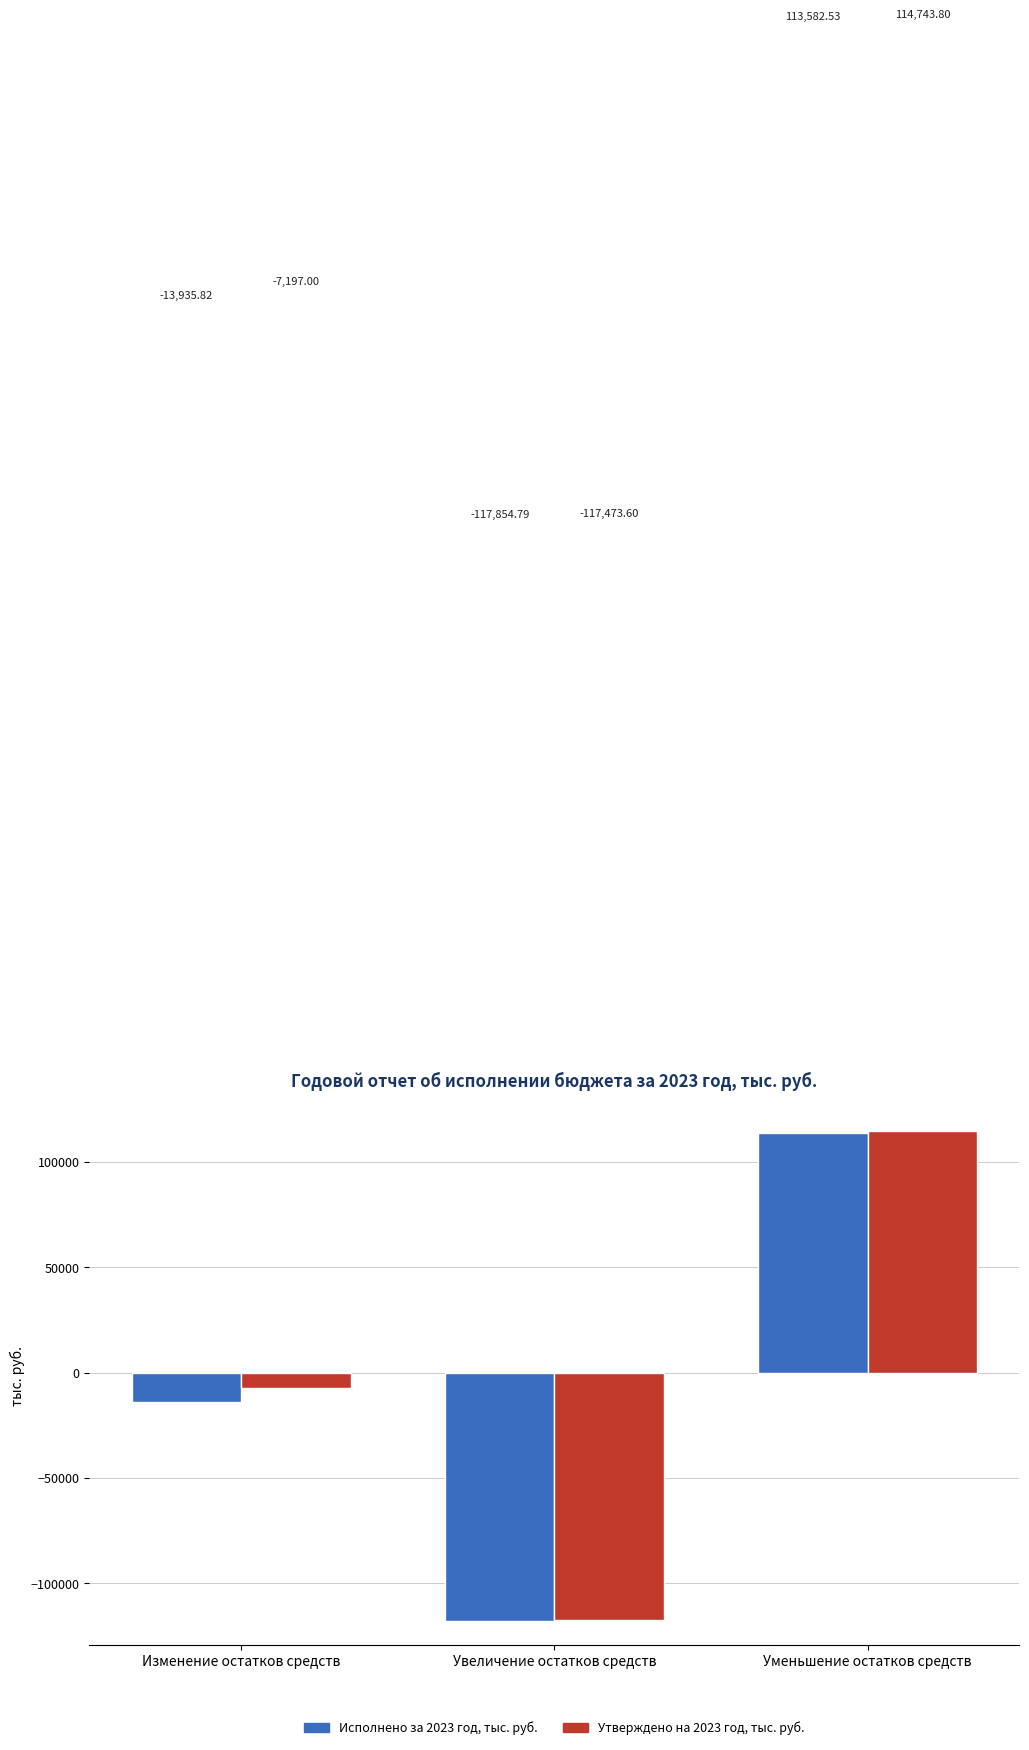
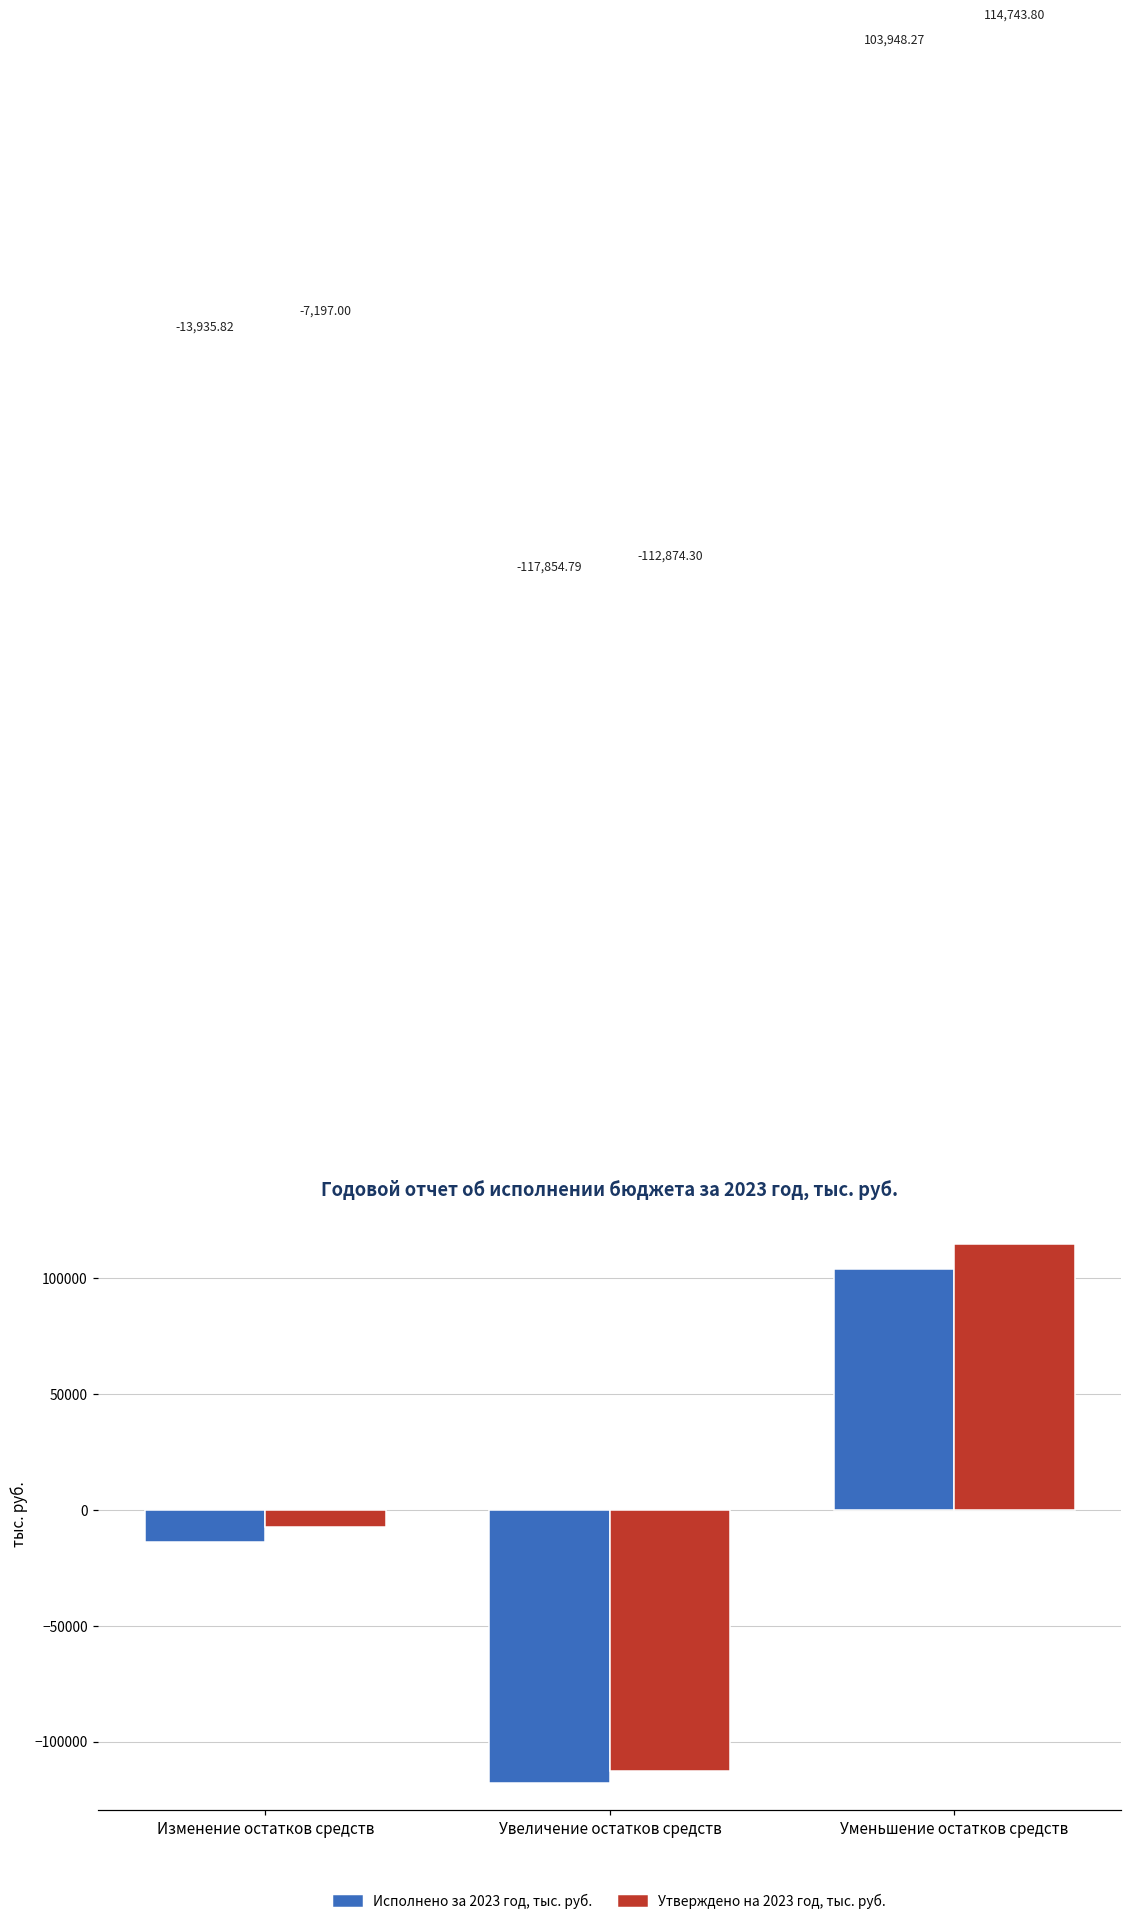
  {
    "Исполнено за 2023 год, тыс. руб.": {
-     "Уменьшение остатков средств": "113,582.53"
+     "Уменьшение остатков средств": "103,948.27"
    },
    "Утверждено на 2023 год, тыс. руб.": {
-     "Увеличение остатков средств": "-117,473.60"
+     "Увеличение остатков средств": "-112,874.30"
    }
  }
